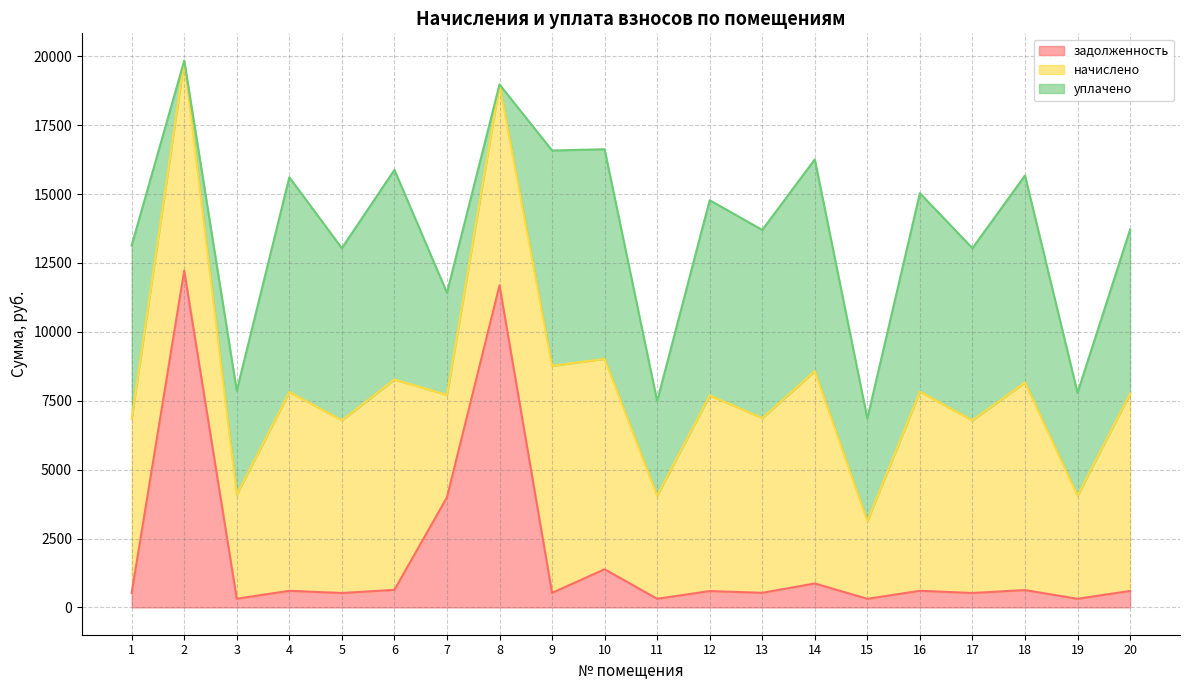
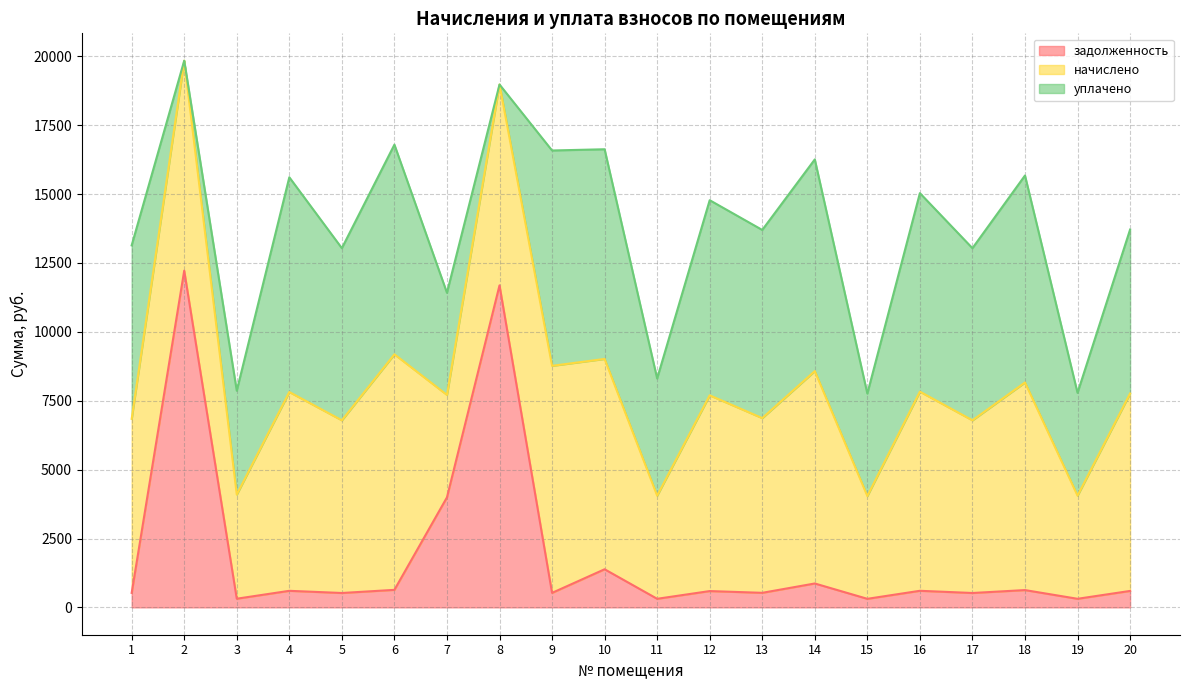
  {
    "задолженность": {
      "1": 500,
      "2": 12200,
      "3": 300,
      "4": 600,
      "5": 500,
      "6": 600,
      "7": 4000,
      "8": 11700,
      "9": 500,
      "10": 1400,
      "11": 300,
      "12": 600,
      "13": 500,
      "14": 900,
      "15": 300,
      "16": 600,
      "17": 500,
      "18": 600,
      "19": 300,
      "20": 600
    },
    "начислено": {
      "1": 6300,
      "3": 3800,
      "4": 7200,
      "5": 6300,
-     "6": 7600,
+     "6": 8500,
      "7": 3700,
      "9": 8200,
      "10": 7600,
      "11": 3700,
      "12": 7100,
      "13": 6300,
      "14": 7700,
-     "15": 2800,
+     "15": 3700,
      "16": 7200,
      "17": 6300,
      "18": 7500,
      "19": 3700,
      "20": 7200
    },
    "уплачено": {
      "1": 6300,
      "3": 3800,
      "4": 7800,
      "5": 6200,
      "6": 7600,
      "7": 3700,
      "9": 7800,
      "10": 7600,
-     "11": 3400,
+     "11": 4300,
      "12": 7100,
      "13": 6800,
      "14": 7700,
      "15": 3700,
      "16": 7200,
      "17": 6200,
      "18": 7500,
      "19": 3700,
      "20": 5900
    }
  }
